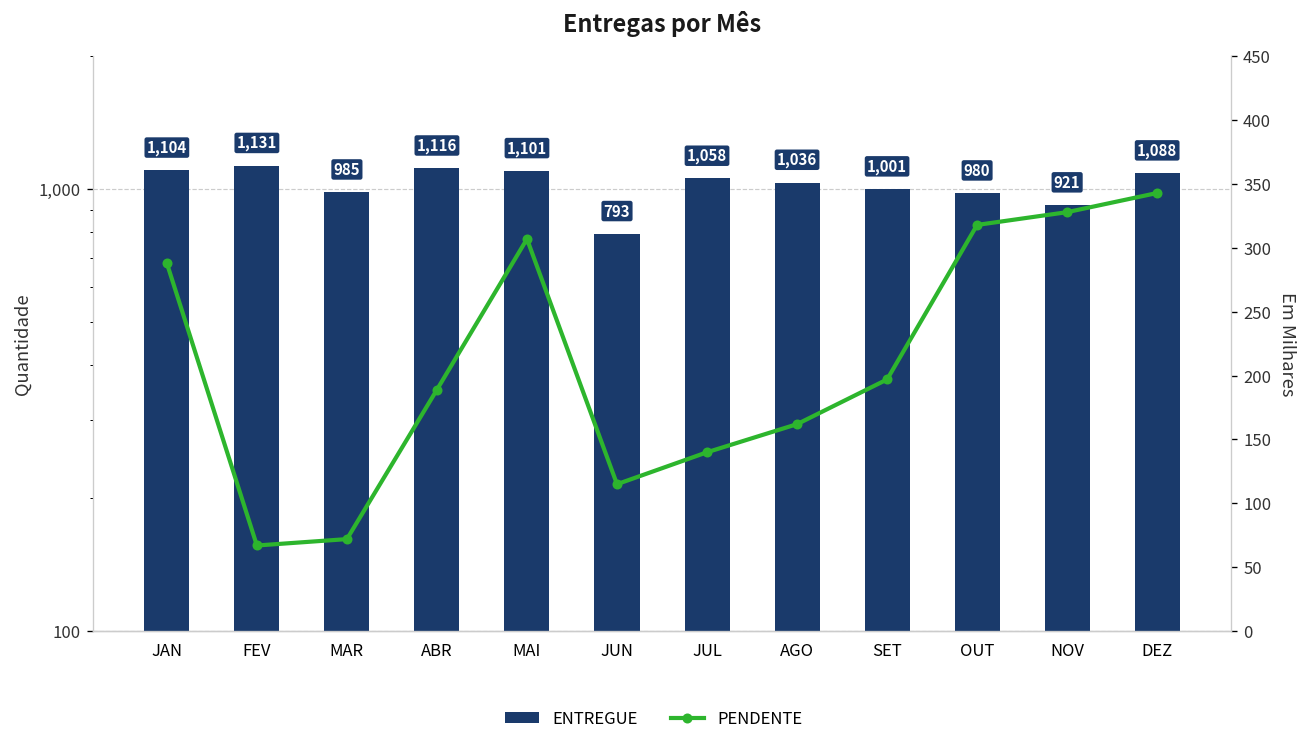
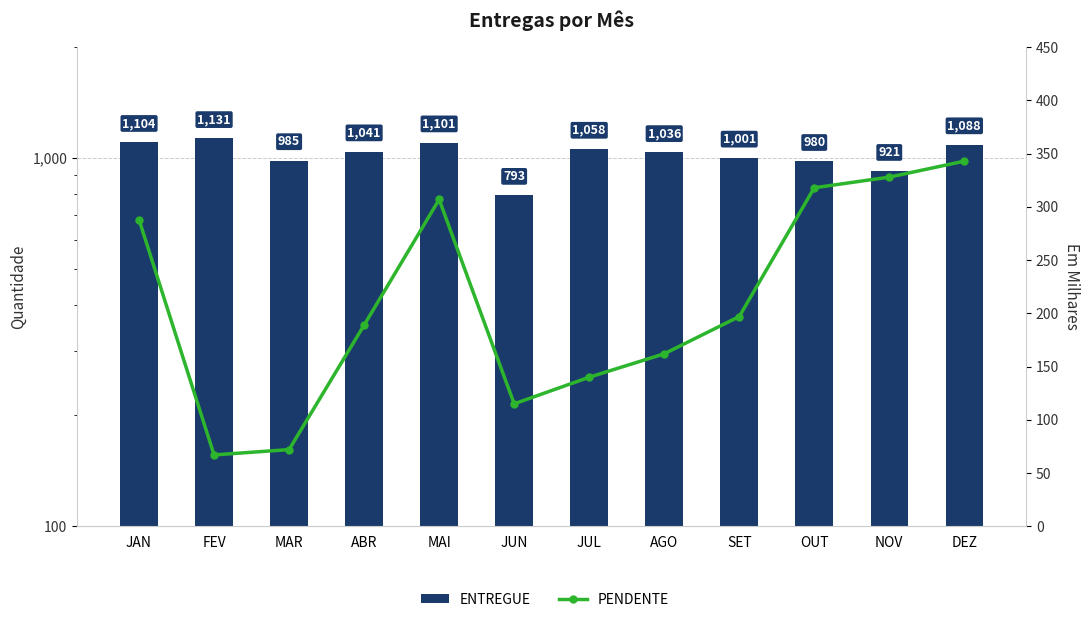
  {
    "ENTREGUE": {
-     "ABR": "1,116"
+     "ABR": "1,041"
    }
  }
